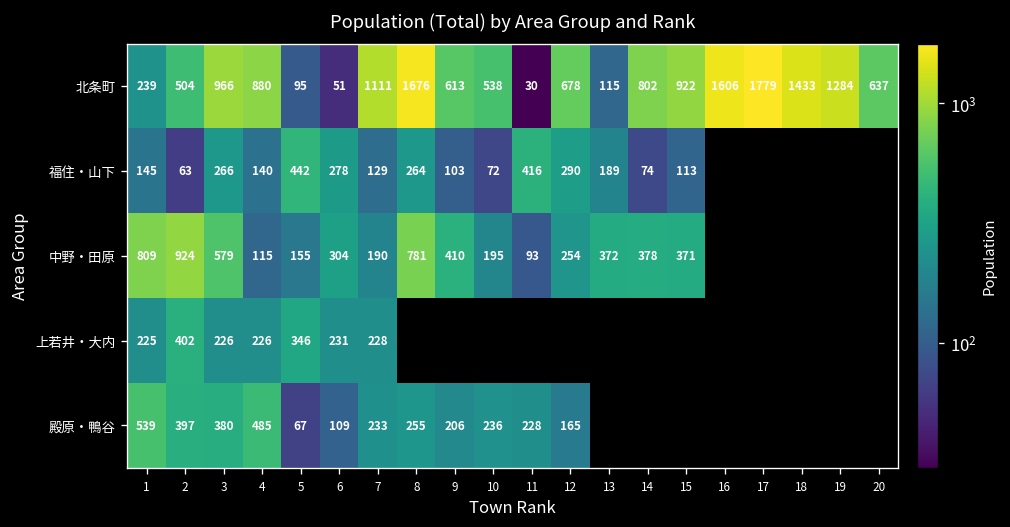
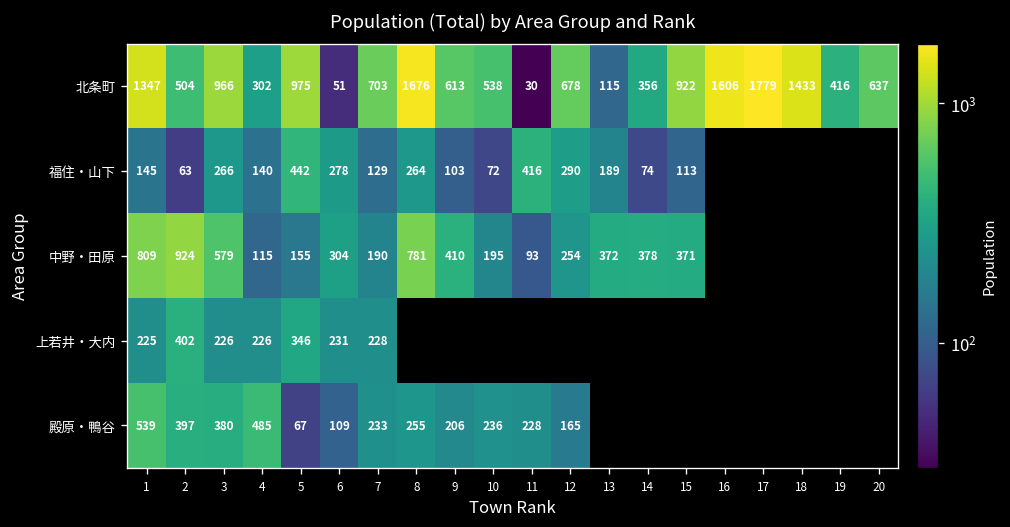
  {
    "北条町": {
-     "1": 239,
+     "1": 1347,
      "2": 504,
      "3": 966,
-     "4": 880,
-     "5": 95,
+     "4": 302,
+     "5": 975,
      "6": 51,
-     "7": 1111,
+     "7": 703,
      "8": 1676,
      "9": 613,
      "10": 538,
      "11": 30,
      "12": 678,
      "13": 115,
-     "14": 802,
+     "14": 356,
      "15": 922,
      "16": 1606,
      "17": 1779,
      "18": 1433,
-     "19": 1284,
+     "19": 416,
      "20": 637
    },
    "福住・山下": {
      "1": 145,
      "2": 63,
      "3": 266,
      "4": 140,
      "5": 442,
      "6": 278,
      "7": 129,
      "8": 264,
      "9": 103,
      "10": 72,
      "11": 416,
      "12": 290,
      "13": 189,
      "14": 74,
      "15": 113
    },
    "中野・田原": {
      "1": 809,
      "2": 924,
      "3": 579,
      "4": 115,
      "5": 155,
      "6": 304,
      "7": 190,
      "8": 781,
      "9": 410,
      "10": 195,
      "11": 93,
      "12": 254,
      "13": 372,
      "14": 378,
      "15": 371
    },
    "上若井・大内": {
      "1": 225,
      "2": 402,
      "3": 226,
      "4": 226,
      "5": 346,
      "6": 231,
      "7": 228
    },
    "殿原・鴨谷": {
      "1": 539,
      "2": 397,
      "3": 380,
      "4": 485,
      "5": 67,
      "6": 109,
      "7": 233,
      "8": 255,
      "9": 206,
      "10": 236,
      "11": 228,
      "12": 165
    }
  }
